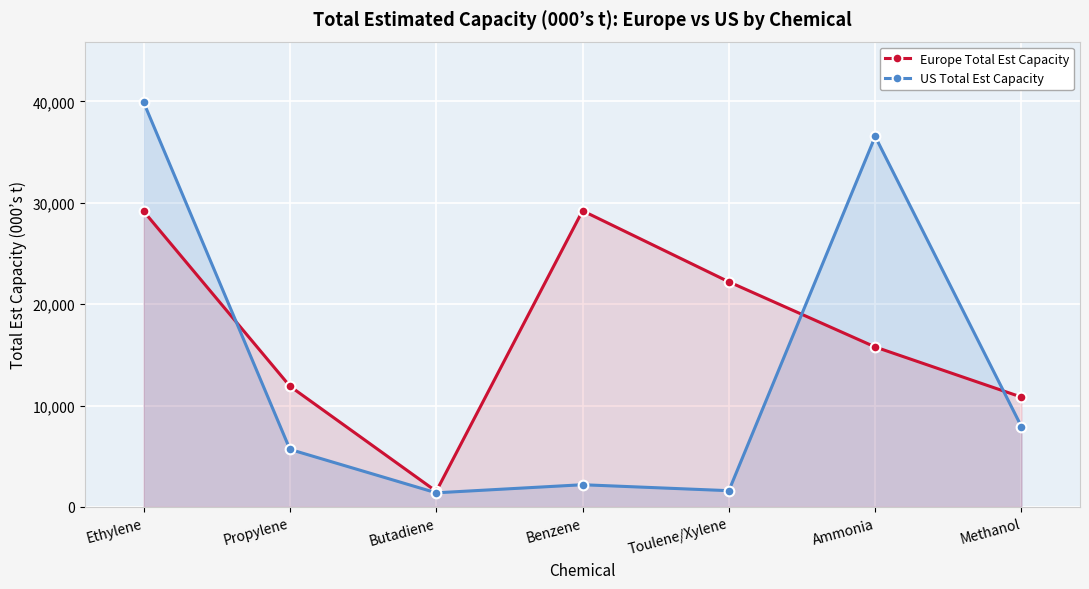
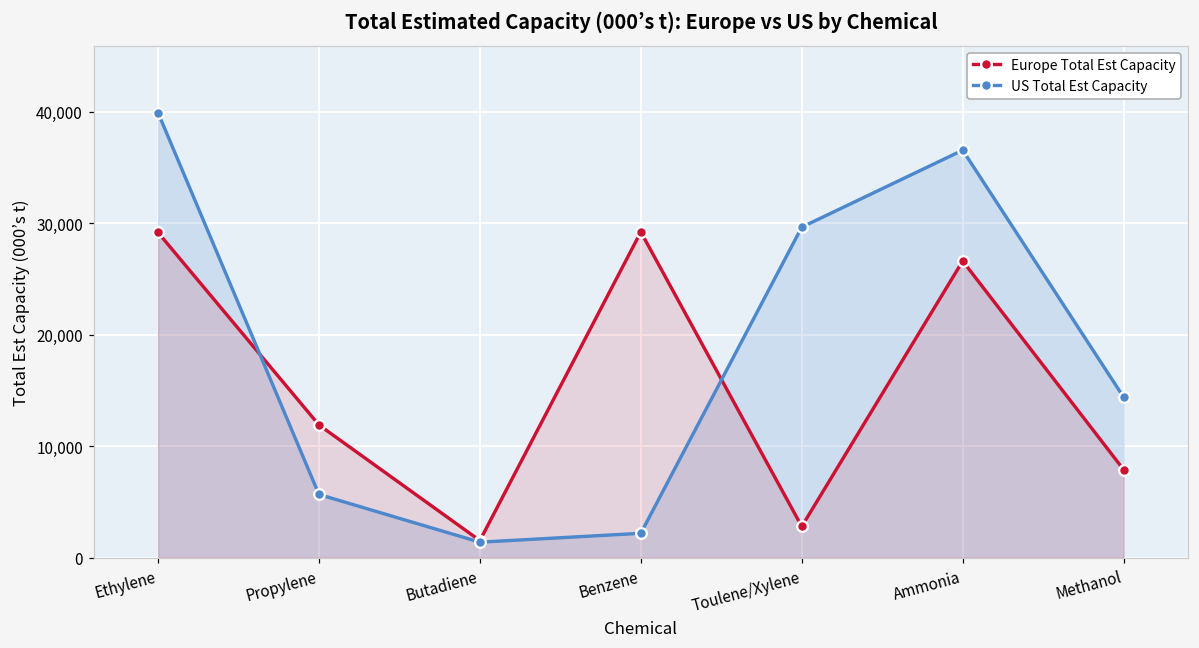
  {
    "Europe Total Est Capacity": {
      "Ethylene": "29,200",
      "Propylene": "11,900",
      "Benzene": "29,200",
-     "Toulene/Xylene": "22,200",
-     "Ammonia": "15,800",
-     "Methanol": "10,800"
+     "Toulene/Xylene": "2,800",
+     "Ammonia": "26,600",
+     "Methanol": "7,900"
    },
    "US Total Est Capacity": {
      "Ethylene": "39,900",
      "Propylene": "5,700",
      "Benzene": "2,200",
-     "Toulene/Xylene": "1,600",
+     "Toulene/Xylene": "29,600",
      "Ammonia": "36,500",
-     "Methanol": "7,900"
+     "Methanol": "14,400"
    }
  }
